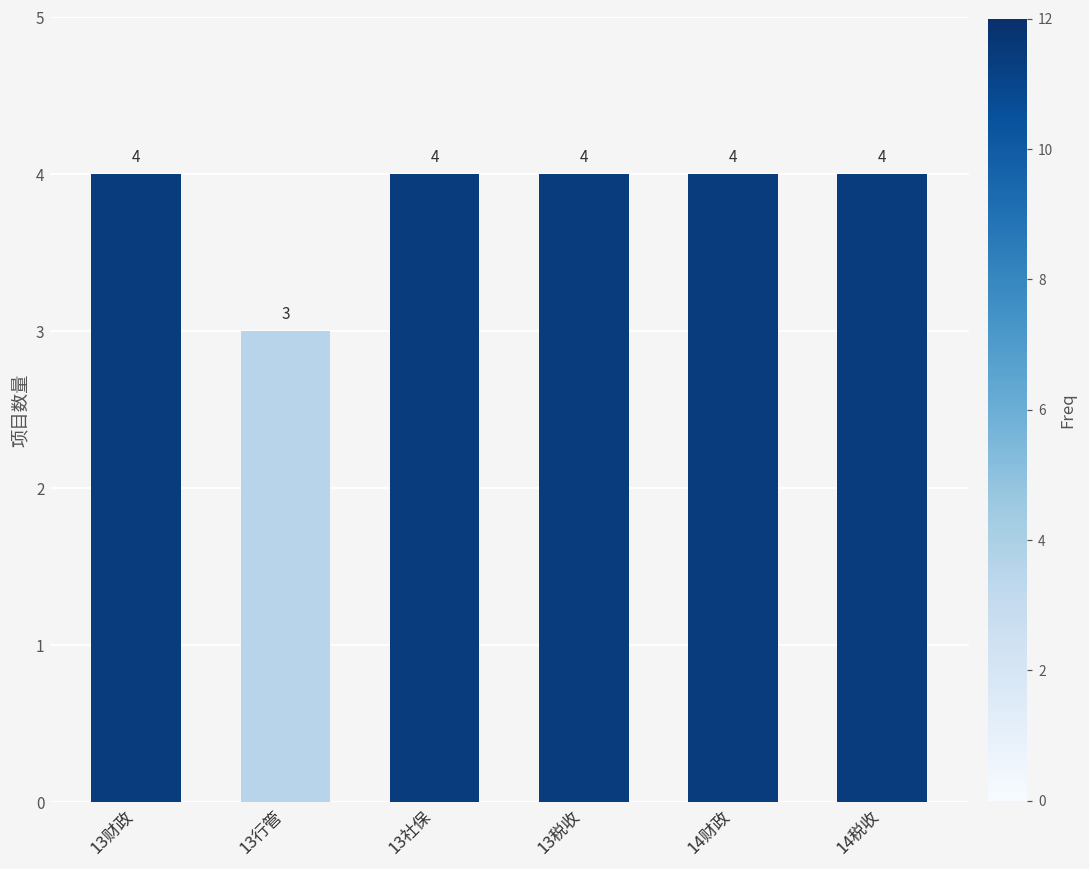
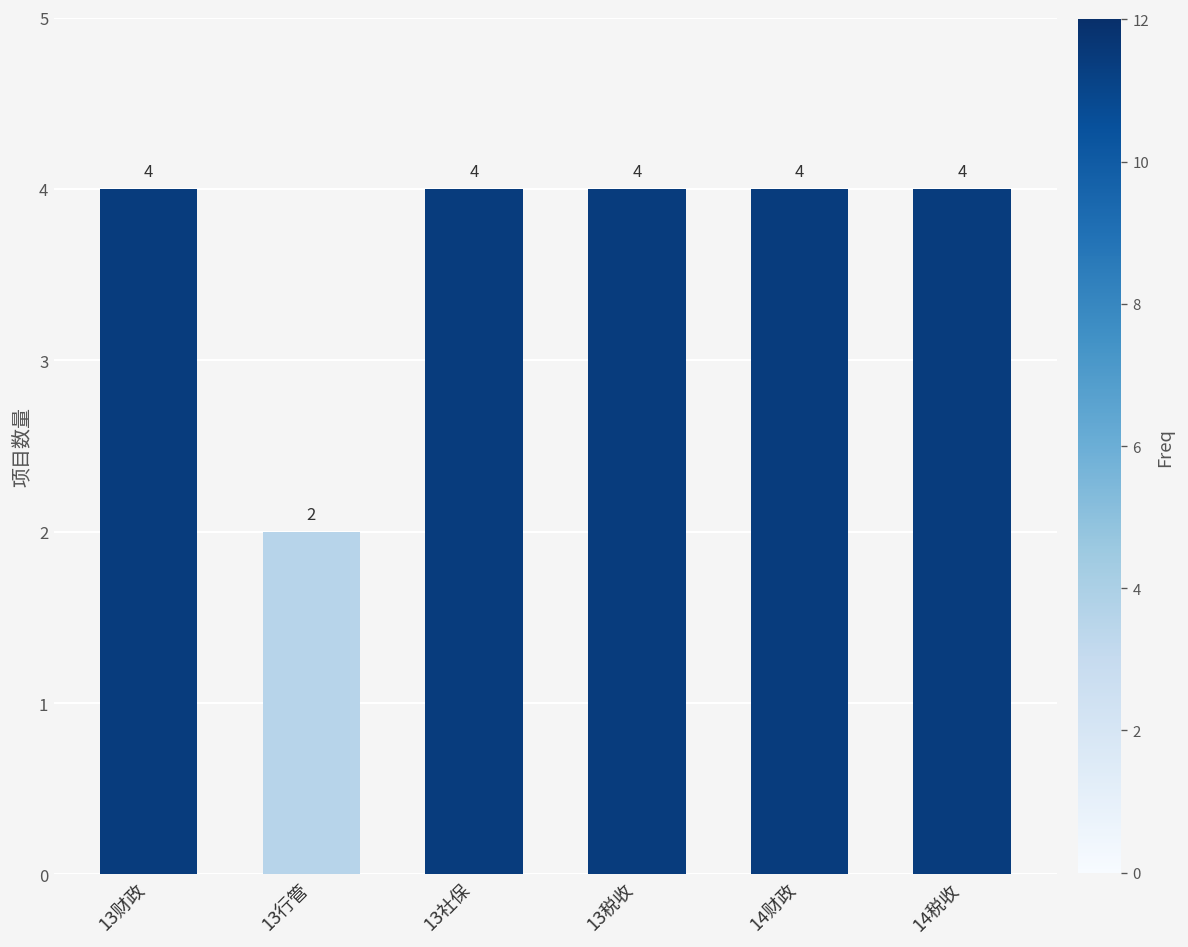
  {
    "13财政": 4,
-   "13行管": 3,
+   "13行管": 2,
    "13社保": 4,
    "13税收": 4,
    "14财政": 4,
    "14税收": 4
  }
